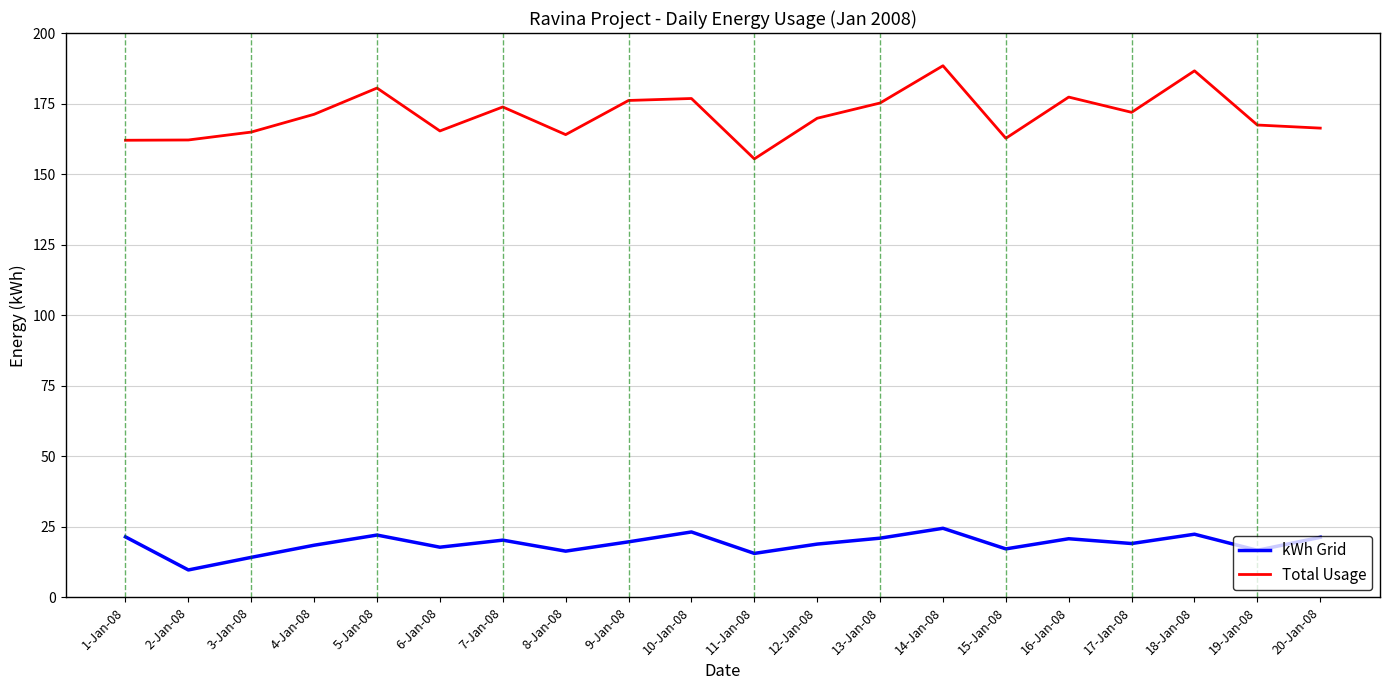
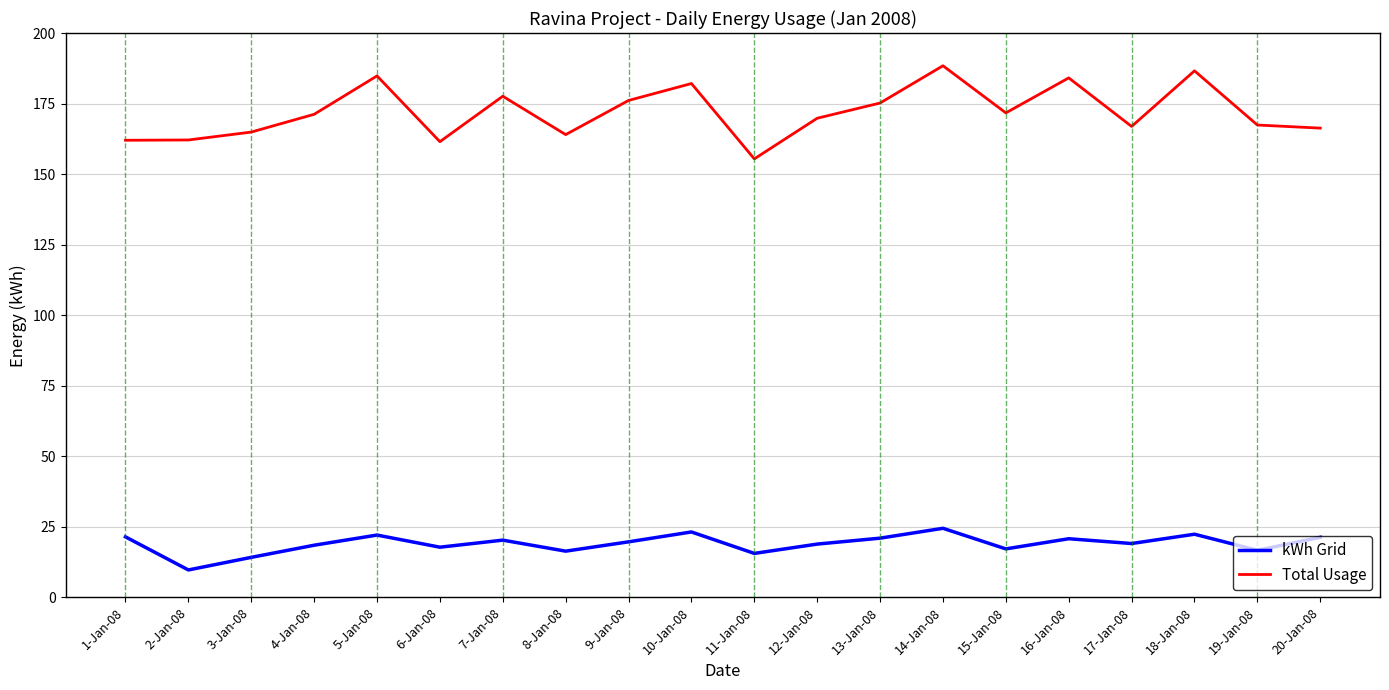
  {
    "kWh Grid": {
      "1-Jan-08": 21,
      "2-Jan-08": 10,
      "3-Jan-08": 14,
      "4-Jan-08": 19,
      "5-Jan-08": 22,
      "6-Jan-08": 18,
      "7-Jan-08": 20,
      "8-Jan-08": 16,
      "9-Jan-08": 20,
      "10-Jan-08": 23,
      "11-Jan-08": 16,
      "12-Jan-08": 19,
      "13-Jan-08": 21,
      "14-Jan-08": 25,
      "15-Jan-08": 17,
      "16-Jan-08": 21,
      "17-Jan-08": 19,
      "18-Jan-08": 22
    },
    "Total Usage": {
      "1-Jan-08": 162,
      "2-Jan-08": 162,
      "3-Jan-08": 165,
      "4-Jan-08": 171,
-     "5-Jan-08": 181,
-     "6-Jan-08": 165,
-     "7-Jan-08": 174,
+     "5-Jan-08": 185,
+     "6-Jan-08": 162,
+     "7-Jan-08": 178,
      "8-Jan-08": 164,
      "9-Jan-08": 176,
-     "10-Jan-08": 177,
+     "10-Jan-08": 182,
      "11-Jan-08": 155,
      "12-Jan-08": 170,
      "13-Jan-08": 175,
      "14-Jan-08": 188,
-     "15-Jan-08": 163,
-     "16-Jan-08": 177,
-     "17-Jan-08": 172,
+     "15-Jan-08": 172,
+     "16-Jan-08": 184,
+     "17-Jan-08": 167,
      "18-Jan-08": 187,
      "19-Jan-08": 167,
      "20-Jan-08": 166
    }
  }
